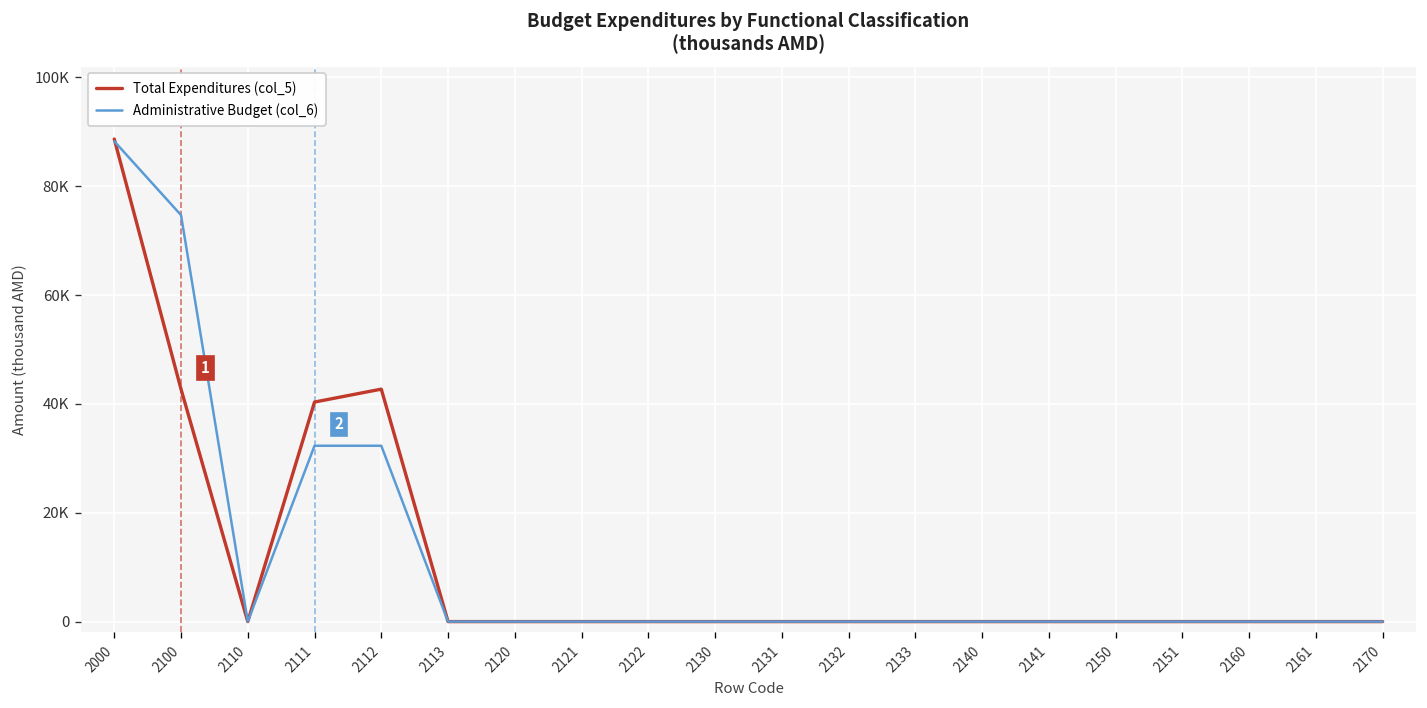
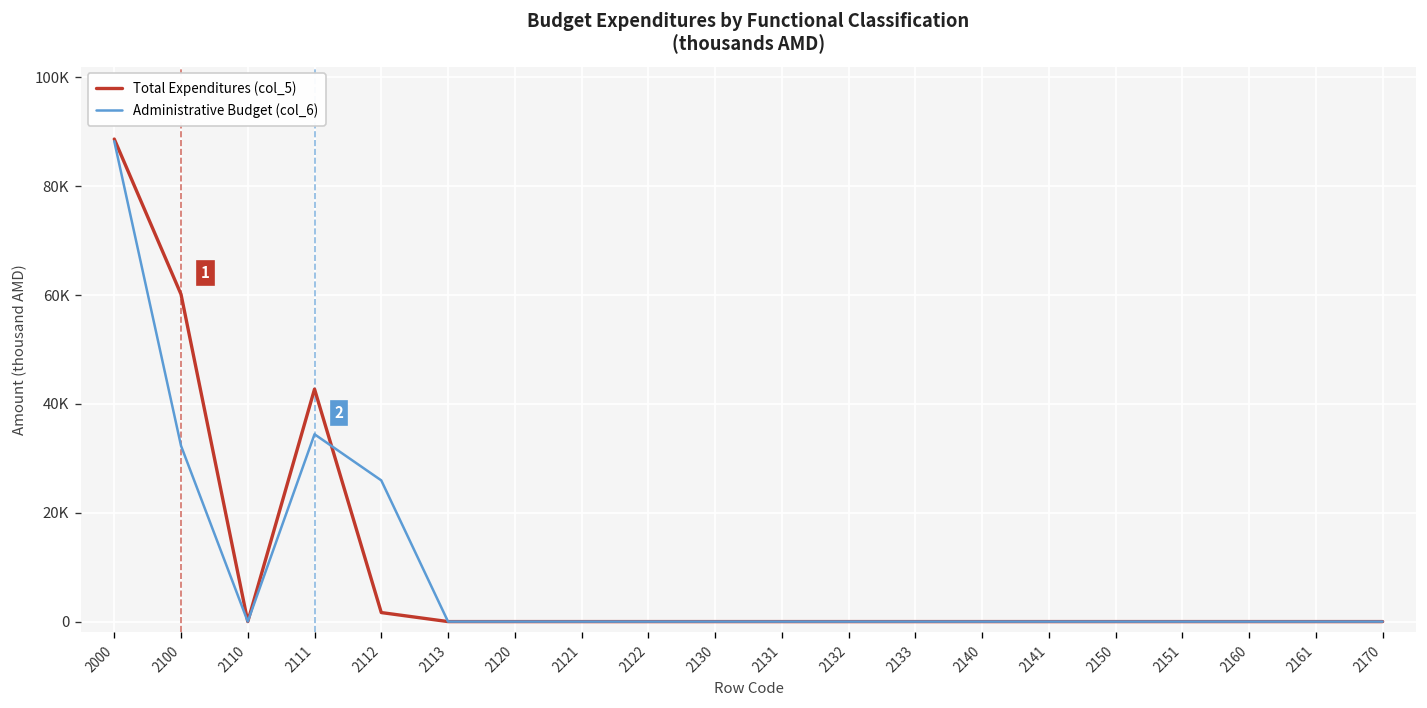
  {
    "Total Expenditures (col_5)": {
-     "2100": 43000,
-     "2111": 40000,
-     "2112": 43000
+     "2100": 60000,
+     "2111": 43000,
+     "2112": 2000
    },
    "Administrative Budget (col_6)": {
-     "2100": 75000,
-     "2111": 32000,
-     "2112": 32000
+     "2100": 32000,
+     "2111": 34000,
+     "2112": 26000
    }
  }
